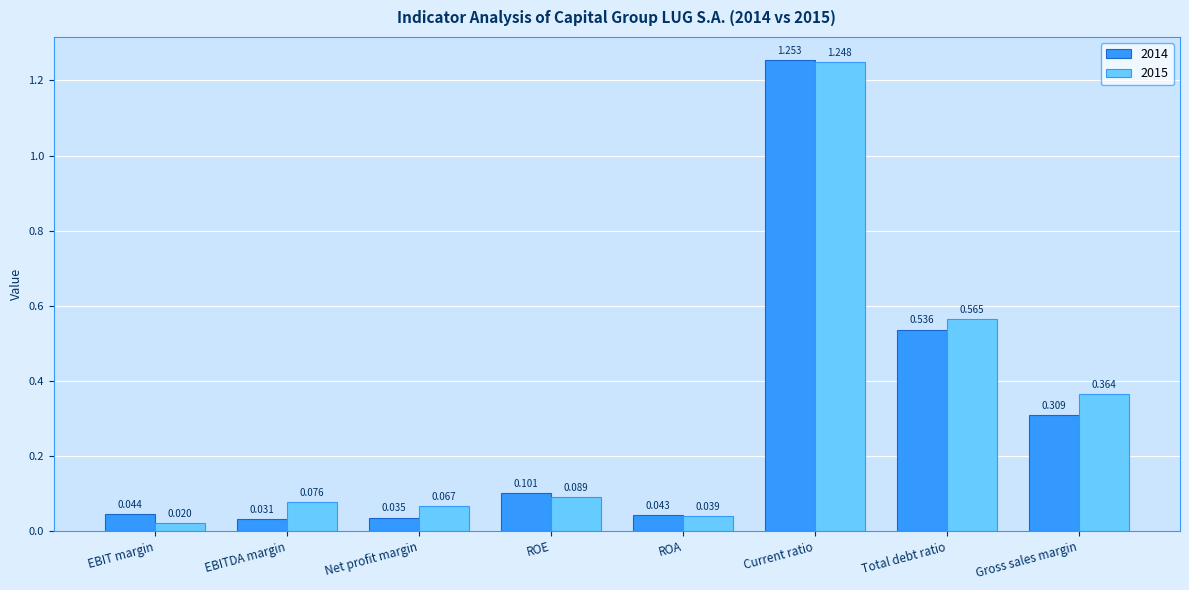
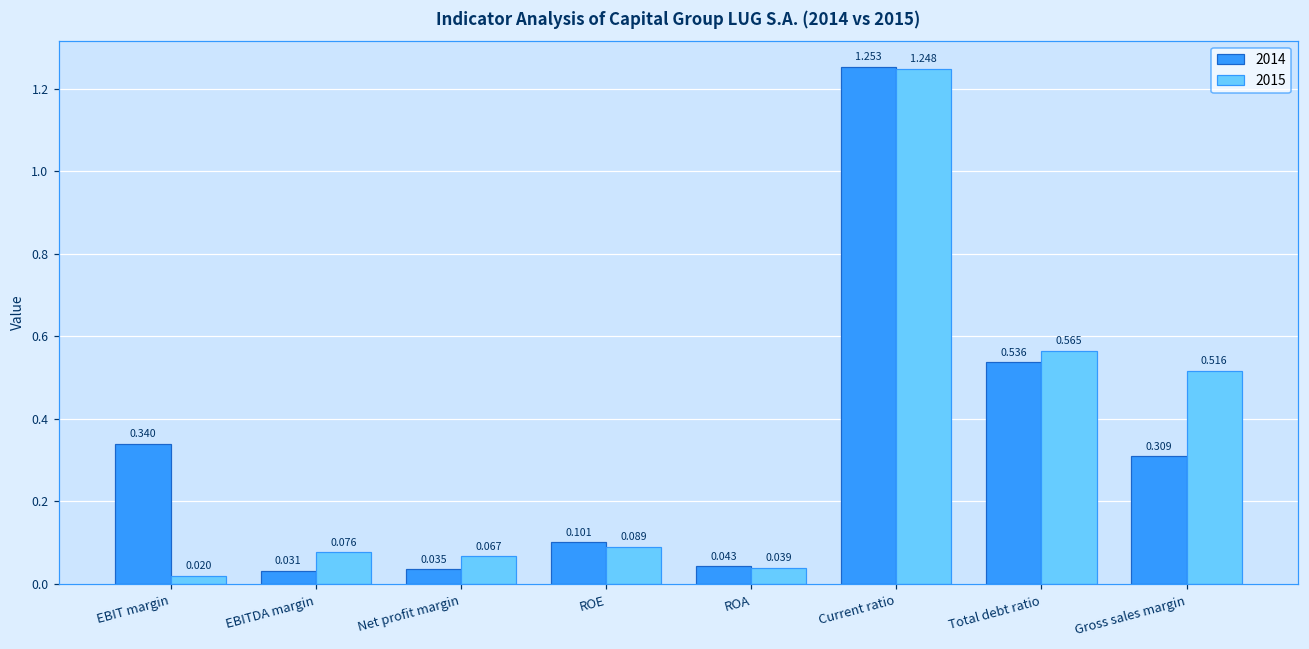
  {
    "2014": {
-     "EBIT margin": 0.044,
+     "EBIT margin": 0.340,
      "EBITDA margin": 0.031,
      "Net profit margin": 0.035,
      "ROE": 0.101,
      "ROA": 0.043,
      "Current ratio": 1.253,
      "Total debt ratio": 0.536,
      "Gross sales margin": 0.309
    },
    "2015": {
      "EBIT margin": 0.020,
      "EBITDA margin": 0.076,
      "Net profit margin": 0.067,
      "ROE": 0.089,
      "ROA": 0.039,
      "Current ratio": 1.248,
      "Total debt ratio": 0.565,
-     "Gross sales margin": 0.364
+     "Gross sales margin": 0.516
    }
  }
